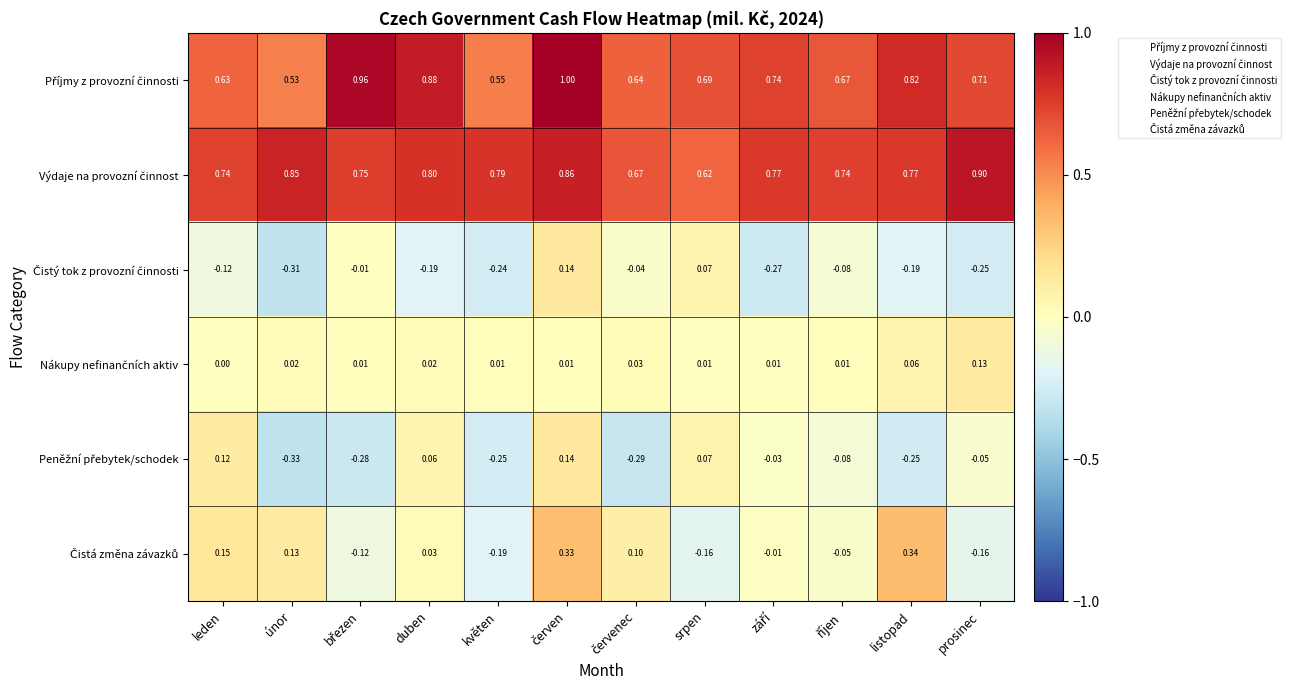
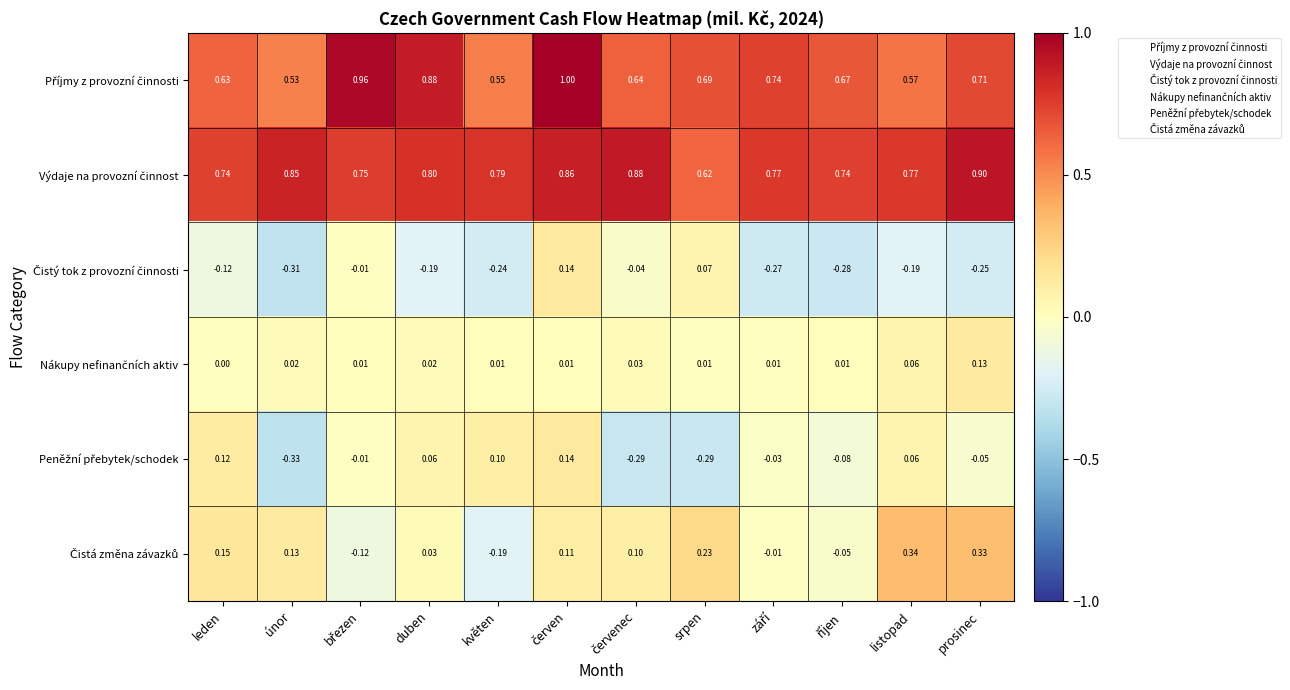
  {
    "Příjmy z provozní činnosti": {
      "leden": 0.63,
      "únor": 0.53,
      "březen": 0.96,
      "duben": 0.88,
      "květen": 0.55,
      "červen": 1.00,
      "červenec": 0.64,
      "srpen": 0.69,
      "září": 0.74,
      "říjen": 0.67,
-     "listopad": 0.82,
+     "listopad": 0.57,
      "prosinec": 0.71
    },
    "Výdaje na provozní činnost": {
      "leden": 0.74,
      "únor": 0.85,
      "březen": 0.75,
      "duben": 0.80,
      "květen": 0.79,
      "červen": 0.86,
-     "červenec": 0.67,
+     "červenec": 0.88,
      "srpen": 0.62,
      "září": 0.77,
      "říjen": 0.74,
      "listopad": 0.77,
      "prosinec": 0.90
    },
    "Čistý tok z provozní činnosti": {
      "leden": -0.12,
      "únor": -0.31,
      "březen": -0.01,
      "duben": -0.19,
      "květen": -0.24,
      "červen": 0.14,
      "červenec": -0.04,
      "srpen": 0.07,
      "září": -0.27,
-     "říjen": -0.08,
+     "říjen": -0.28,
      "listopad": -0.19,
      "prosinec": -0.25
    },
    "Nákupy nefinančních aktiv": {
      "leden": 0.00,
      "únor": 0.02,
      "březen": 0.01,
      "duben": 0.02,
      "květen": 0.01,
      "červen": 0.01,
      "červenec": 0.03,
      "srpen": 0.01,
      "září": 0.01,
      "říjen": 0.01,
      "listopad": 0.06,
      "prosinec": 0.13
    },
    "Peněžní přebytek/schodek": {
      "leden": 0.12,
      "únor": -0.33,
-     "březen": -0.28,
+     "březen": -0.01,
      "duben": 0.06,
-     "květen": -0.25,
+     "květen": 0.10,
      "červen": 0.14,
      "červenec": -0.29,
-     "srpen": 0.07,
+     "srpen": -0.29,
      "září": -0.03,
      "říjen": -0.08,
-     "listopad": -0.25,
+     "listopad": 0.06,
      "prosinec": -0.05
    },
    "Čistá změna závazků": {
      "leden": 0.15,
      "únor": 0.13,
      "březen": -0.12,
      "duben": 0.03,
      "květen": -0.19,
-     "červen": 0.33,
+     "červen": 0.11,
      "červenec": 0.10,
-     "srpen": -0.16,
+     "srpen": 0.23,
      "září": -0.01,
      "říjen": -0.05,
      "listopad": 0.34,
-     "prosinec": -0.16
+     "prosinec": 0.33
    }
  }
